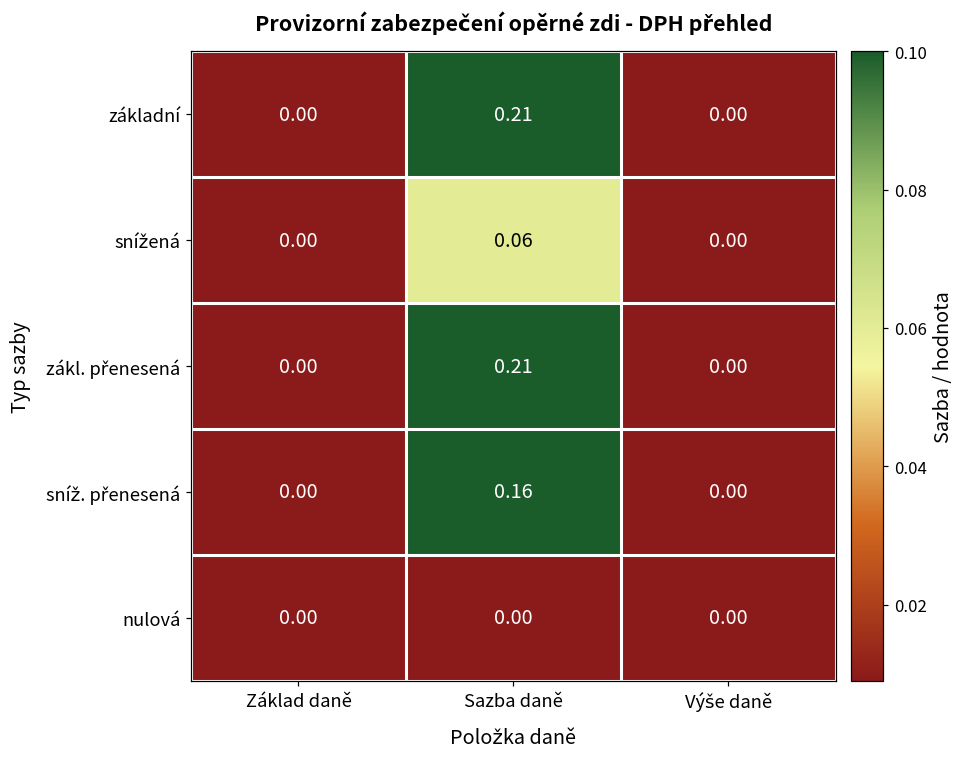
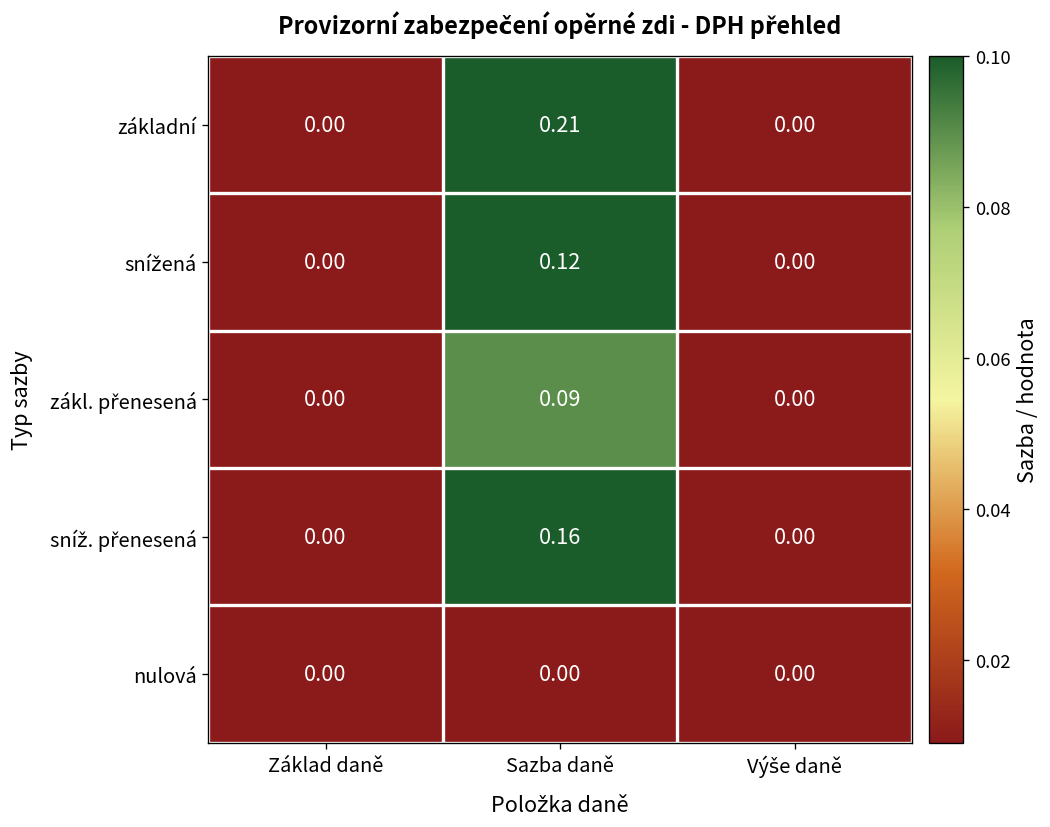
  {
    "základní": {
      "Základ daně": 0.00,
      "Sazba daně": 0.21,
      "Výše daně": 0.00
    },
    "snížená": {
      "Základ daně": 0.00,
-     "Sazba daně": 0.06,
+     "Sazba daně": 0.12,
      "Výše daně": 0.00
    },
    "zákl. přenesená": {
      "Základ daně": 0.00,
-     "Sazba daně": 0.21,
+     "Sazba daně": 0.09,
      "Výše daně": 0.00
    },
    "sníž. přenesená": {
      "Základ daně": 0.00,
      "Sazba daně": 0.16,
      "Výše daně": 0.00
    },
    "nulová": {
      "Základ daně": 0.00,
      "Sazba daně": 0.00,
      "Výše daně": 0.00
    }
  }
